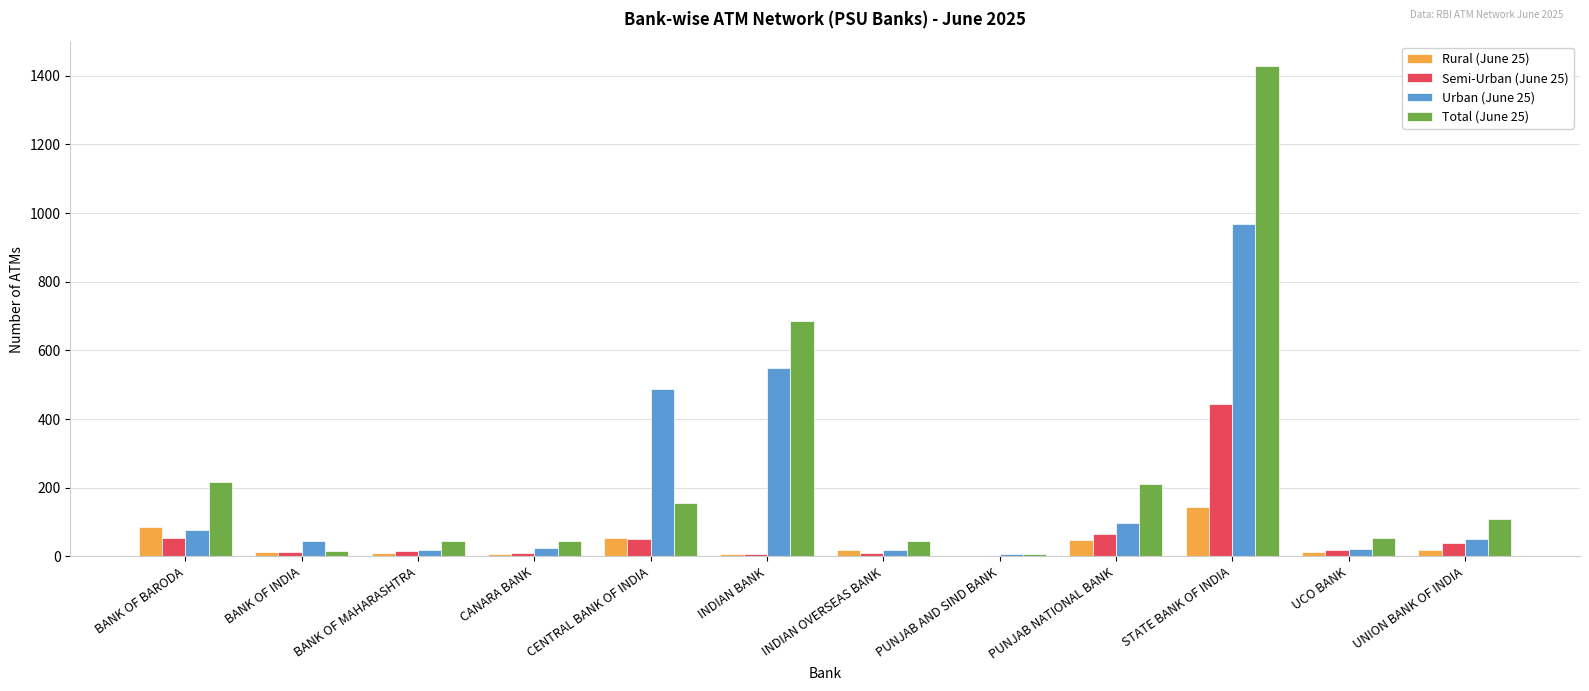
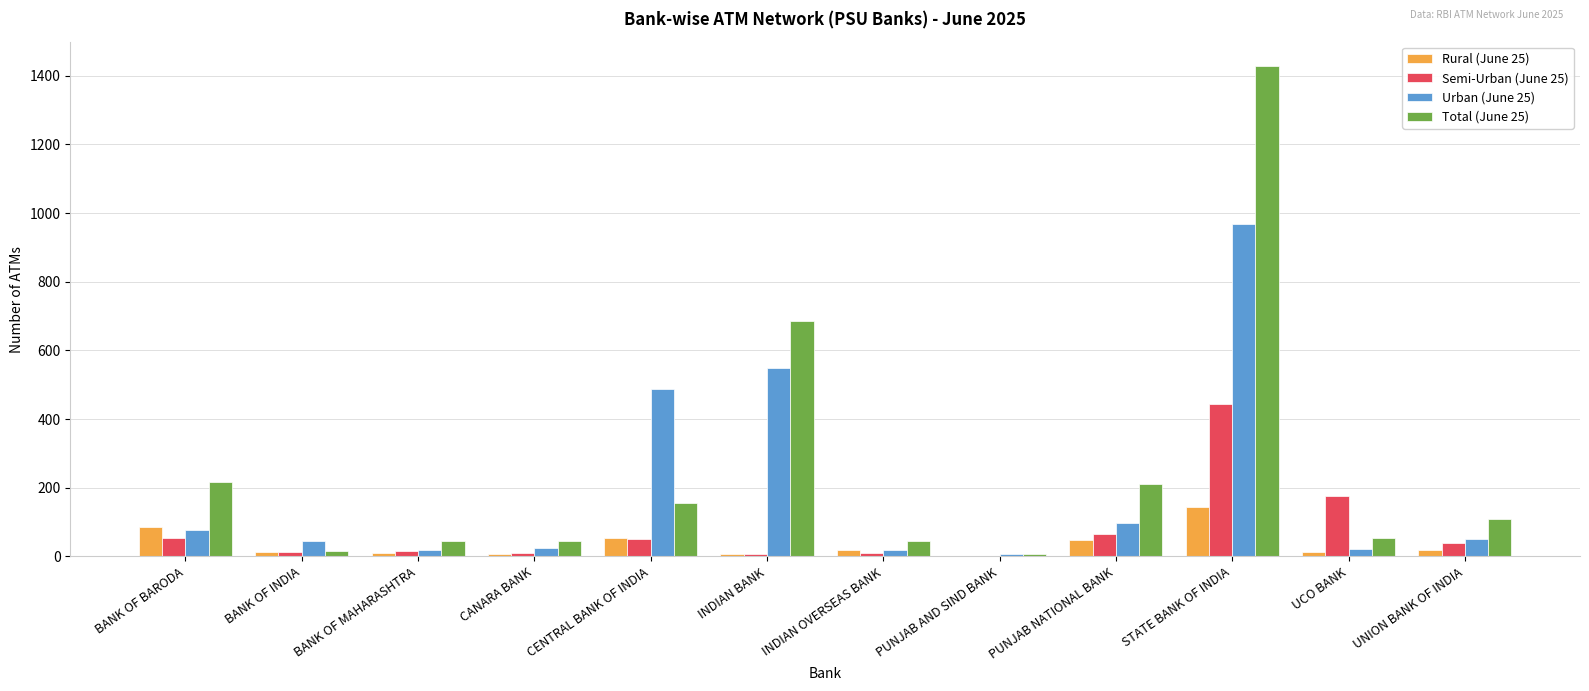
  {
    "Rural (June 25)": {
      "BANK OF BARODA": 90,
      "BANK OF INDIA": 10,
      "BANK OF MAHARASHTRA": 10,
      "CANARA BANK": 10,
      "CENTRAL BANK OF INDIA": 50,
      "INDIAN BANK": 10,
      "INDIAN OVERSEAS BANK": 20,
      "PUNJAB AND SIND BANK": 0,
      "PUNJAB NATIONAL BANK": 50,
      "STATE BANK OF INDIA": 140,
      "UCO BANK": 10,
      "UNION BANK OF INDIA": 20
    },
    "Semi-Urban (June 25)": {
      "BANK OF BARODA": 60,
      "BANK OF INDIA": 10,
      "BANK OF MAHARASHTRA": 20,
      "CANARA BANK": 10,
      "CENTRAL BANK OF INDIA": 50,
      "INDIAN OVERSEAS BANK": 10,
      "PUNJAB NATIONAL BANK": 70,
      "STATE BANK OF INDIA": 440,
-     "UCO BANK": 20,
+     "UCO BANK": 180,
      "UNION BANK OF INDIA": 40
    },
    "Urban (June 25)": {
      "BANK OF BARODA": 80,
      "BANK OF INDIA": 50,
      "BANK OF MAHARASHTRA": 20,
      "CANARA BANK": 30,
      "CENTRAL BANK OF INDIA": 490,
      "INDIAN BANK": 550,
      "INDIAN OVERSEAS BANK": 20,
      "PUNJAB NATIONAL BANK": 100,
      "STATE BANK OF INDIA": 970,
      "UCO BANK": 20,
      "UNION BANK OF INDIA": 50
    },
    "Total (June 25)": {
      "BANK OF BARODA": 220,
      "BANK OF INDIA": 20,
      "BANK OF MAHARASHTRA": 50,
      "CANARA BANK": 40,
      "CENTRAL BANK OF INDIA": 160,
      "INDIAN BANK": 690,
      "INDIAN OVERSEAS BANK": 50,
      "PUNJAB AND SIND BANK": 10,
      "PUNJAB NATIONAL BANK": 210,
      "STATE BANK OF INDIA": 1430,
      "UCO BANK": 60,
      "UNION BANK OF INDIA": 110
    }
  }
